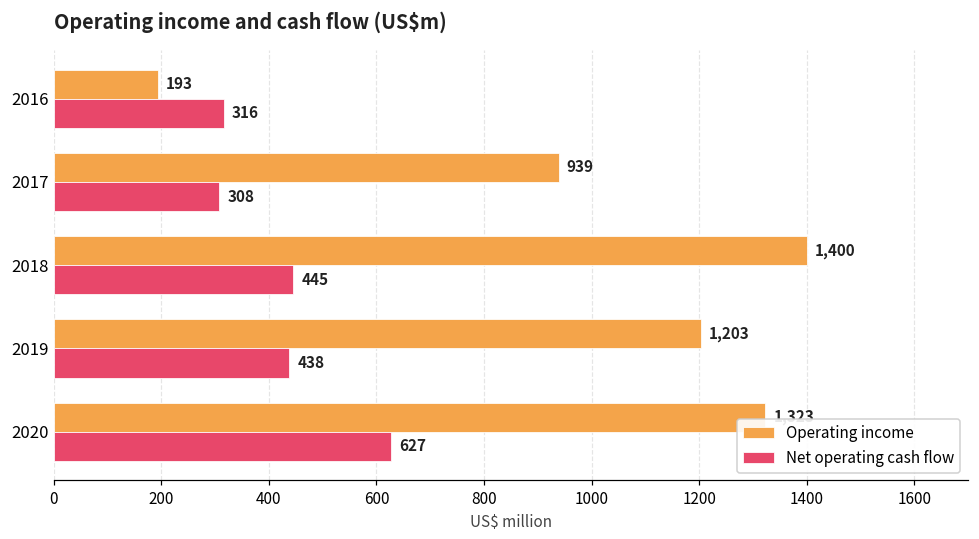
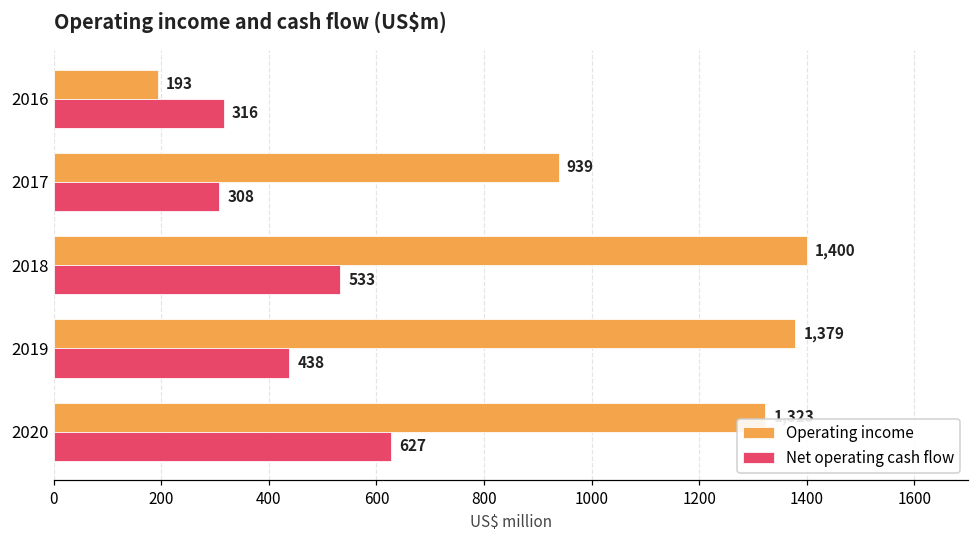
  {
    "Operating income": {
      "2016": "193",
      "2017": "939",
      "2018": "1,400",
-     "2019": "1,203"
+     "2019": "1,379"
    },
    "Net operating cash flow": {
      "2016": "316",
      "2017": "308",
-     "2018": "445",
+     "2018": "533",
      "2019": "438",
      "2020": "627"
    }
  }
